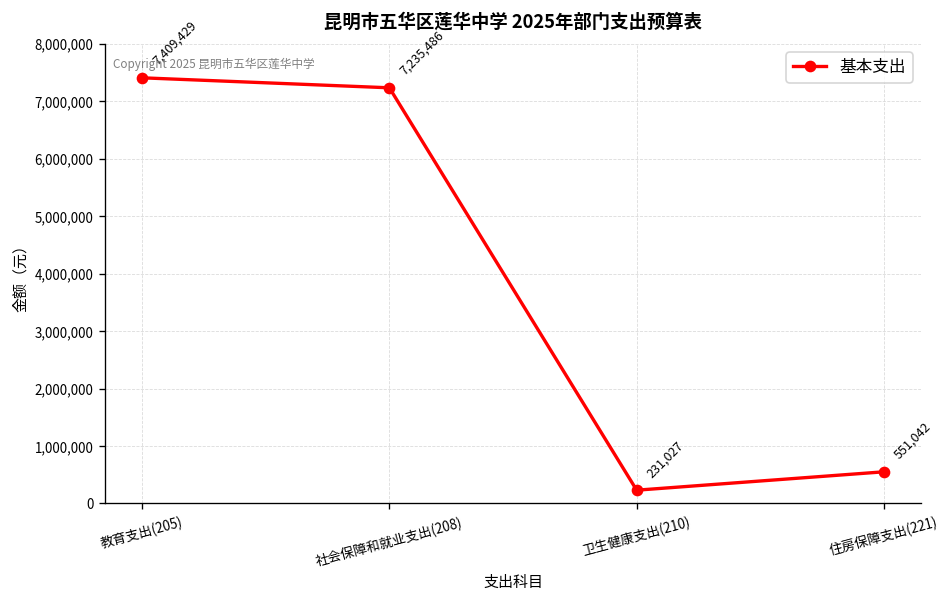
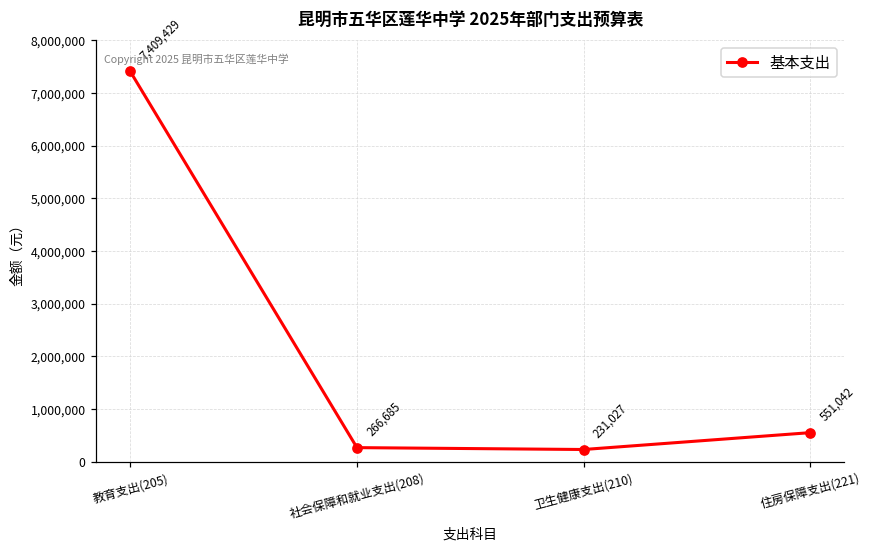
  {
-   "社会保障和就业支出(208)": "7,235,486",
+   "社会保障和就业支出(208)": "266,685",
    "卫生健康支出(210)": "231,027",
    "住房保障支出(221)": "551,042"
  }
